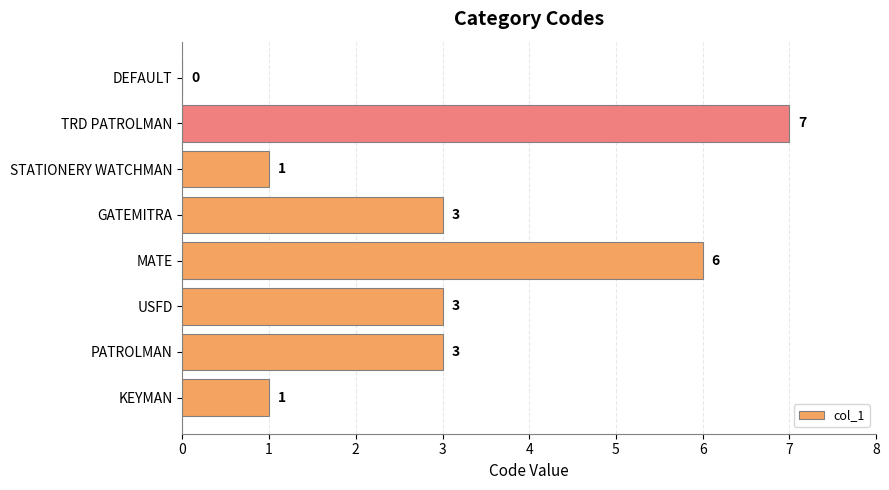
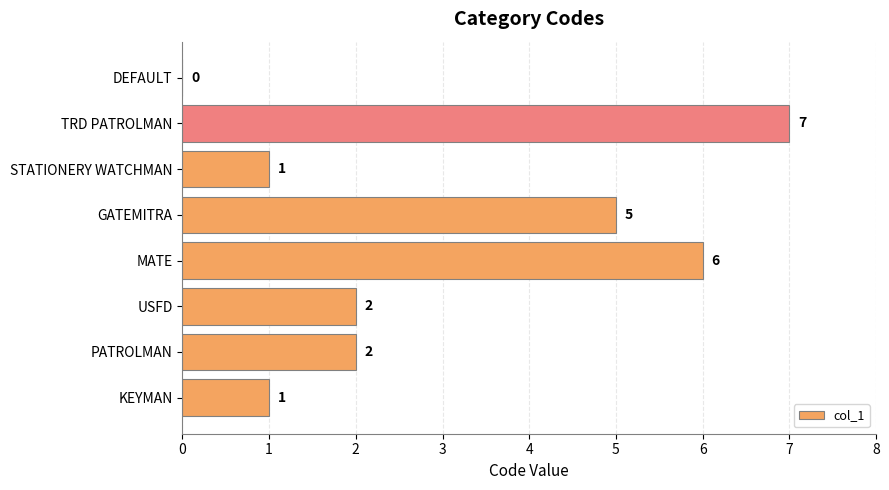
  {
    "DEFAULT": 0,
    "TRD PATROLMAN": 7,
    "STATIONERY WATCHMAN": 1,
-   "GATEMITRA": 3,
+   "GATEMITRA": 5,
    "MATE": 6,
-   "USFD": 3,
-   "PATROLMAN": 3,
+   "USFD": 2,
+   "PATROLMAN": 2,
    "KEYMAN": 1
  }
